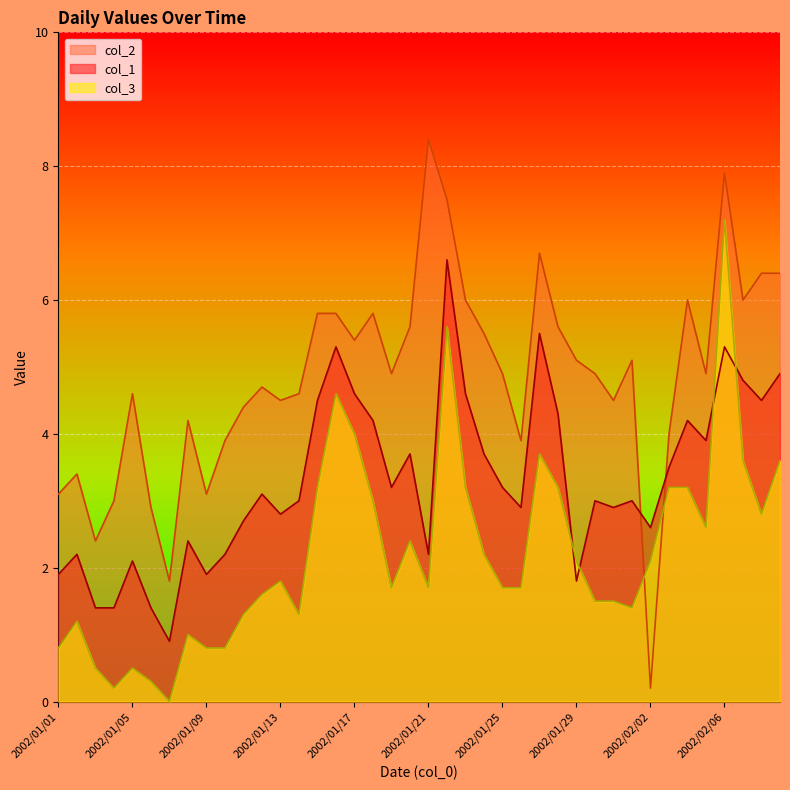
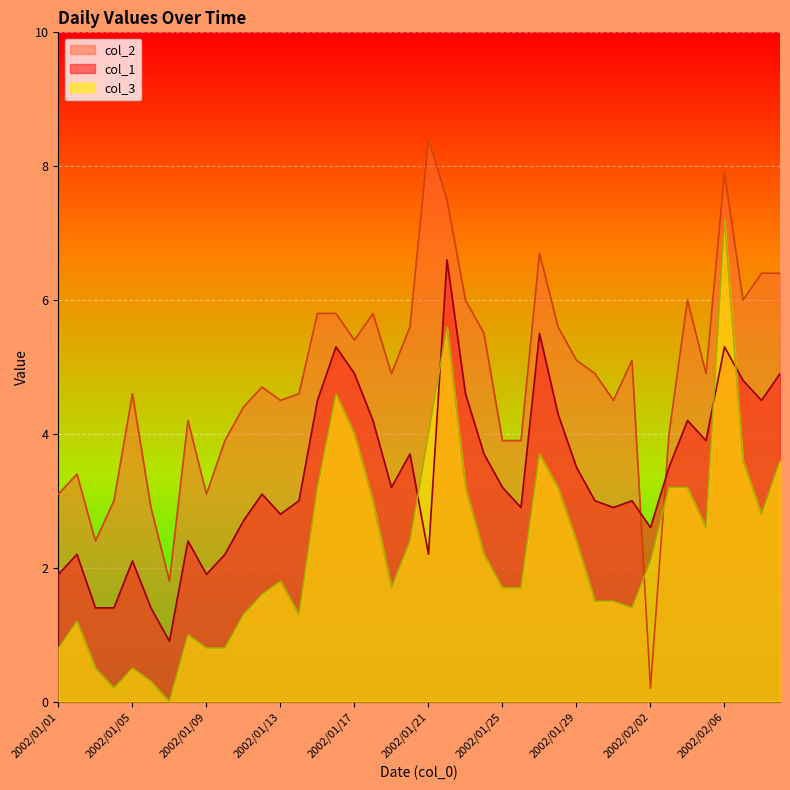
  {
    "col_2": {
      "2002/01/01": 3.1,
      "2002/01/05": 4.6,
      "2002/01/09": 3.1,
      "2002/01/13": 4.5,
      "2002/01/17": 5.4,
      "2002/01/21": 8.4,
-     "2002/01/25": 4.9,
+     "2002/01/25": 3.9,
      "2002/01/29": 5.1,
      "2002/02/02": 0.2,
      "2002/02/06": 7.9
    },
    "col_1": {
      "2002/01/01": 1.9,
      "2002/01/05": 2.1,
      "2002/01/09": 1.9,
      "2002/01/13": 2.8,
-     "2002/01/17": 4.6,
+     "2002/01/17": 4.9,
      "2002/01/21": 2.2,
      "2002/01/25": 3.2,
-     "2002/01/29": 1.8,
+     "2002/01/29": 3.5,
      "2002/02/02": 2.6,
      "2002/02/06": 5.3
    },
    "col_3": {
      "2002/01/01": 0.8,
      "2002/01/05": 0.5,
      "2002/01/09": 0.8,
      "2002/01/13": 1.8,
      "2002/01/17": 4.0,
-     "2002/01/21": 1.7,
+     "2002/01/21": 4.0,
      "2002/01/25": 1.7,
-     "2002/01/29": 2.1,
+     "2002/01/29": 2.4,
      "2002/02/02": 2.1,
      "2002/02/06": 7.2
    }
  }
